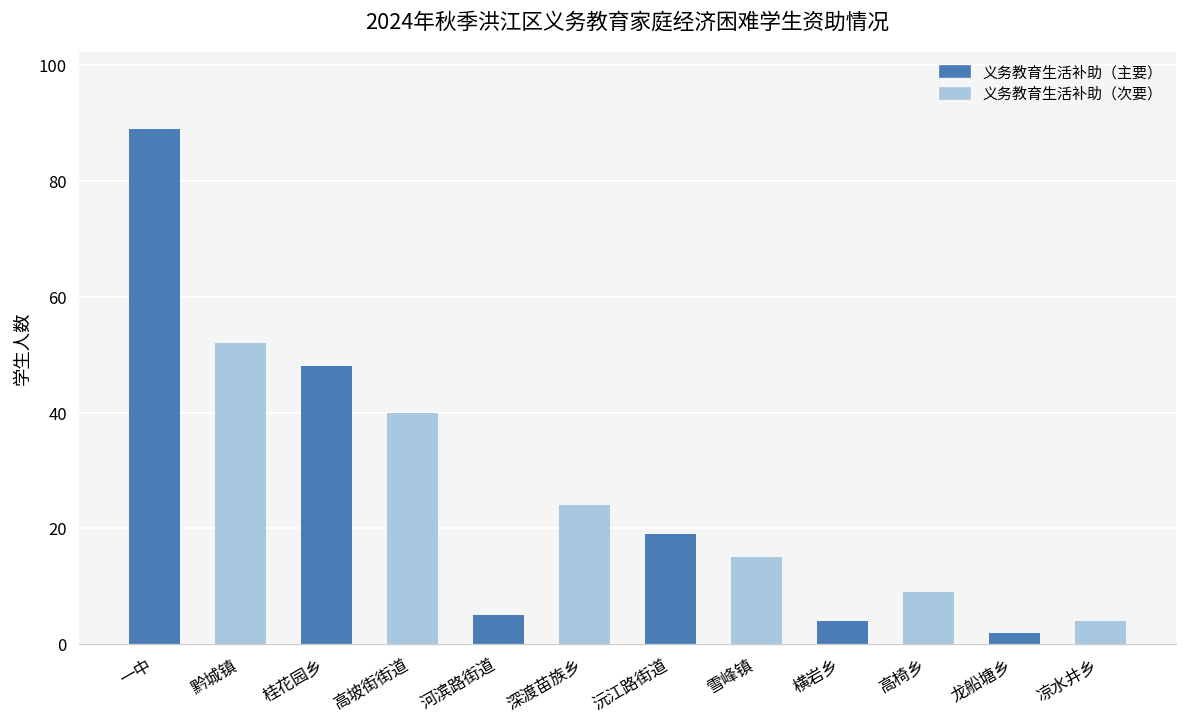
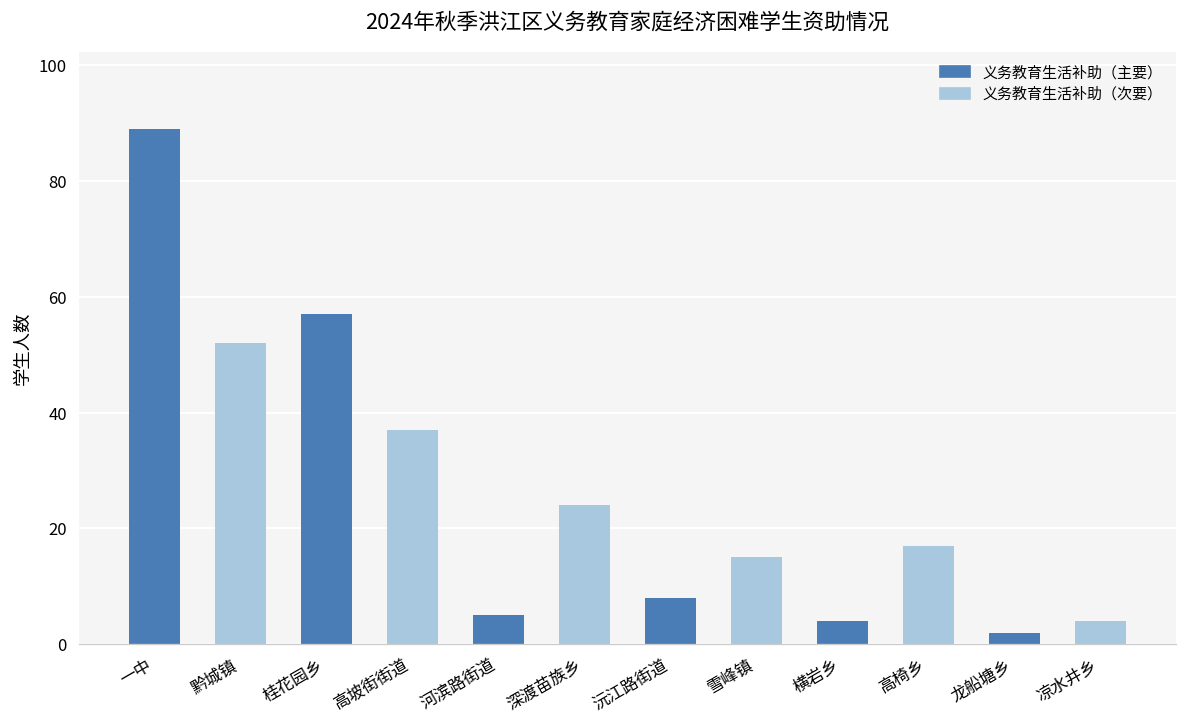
  {
    "一中": 89,
    "黔城镇": 52,
-   "桂花园乡": 48,
-   "高坡街街道": 40,
+   "桂花园乡": 57,
+   "高坡街街道": 37,
    "河滨路街道": 5,
    "深渡苗族乡": 24,
-   "沅江路街道": 19,
+   "沅江路街道": 8,
    "雪峰镇": 15,
    "横岩乡": 4,
-   "高椅乡": 9,
+   "高椅乡": 17,
    "龙船塘乡": 2,
    "凉水井乡": 4
  }
